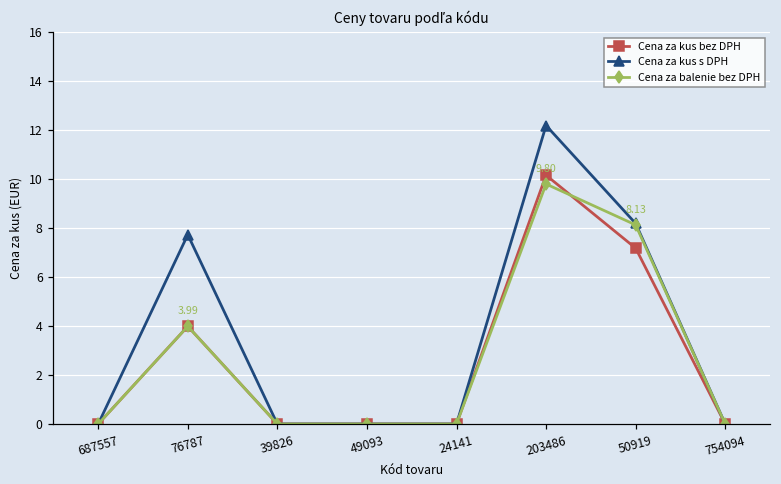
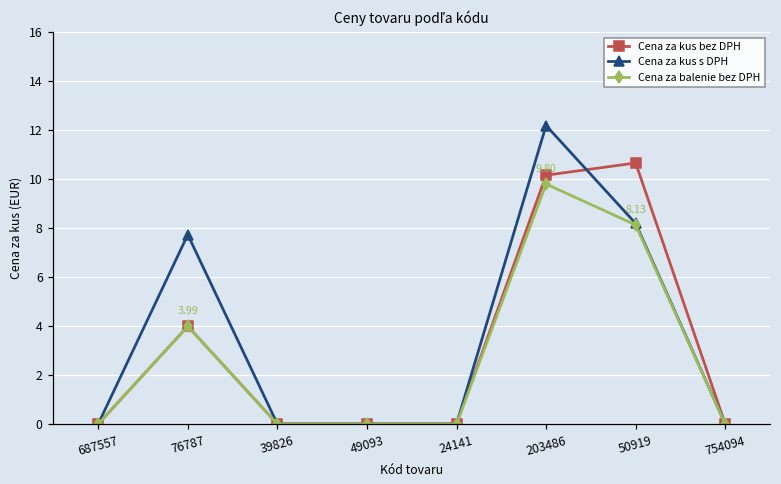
  {
    "Cena za kus bez DPH": {
-     "50919": 7.2
+     "50919": 10.7
    },
    "Cena za kus s DPH": {
      "76787": 7.7,
      "203486": 12.2
    }
  }
